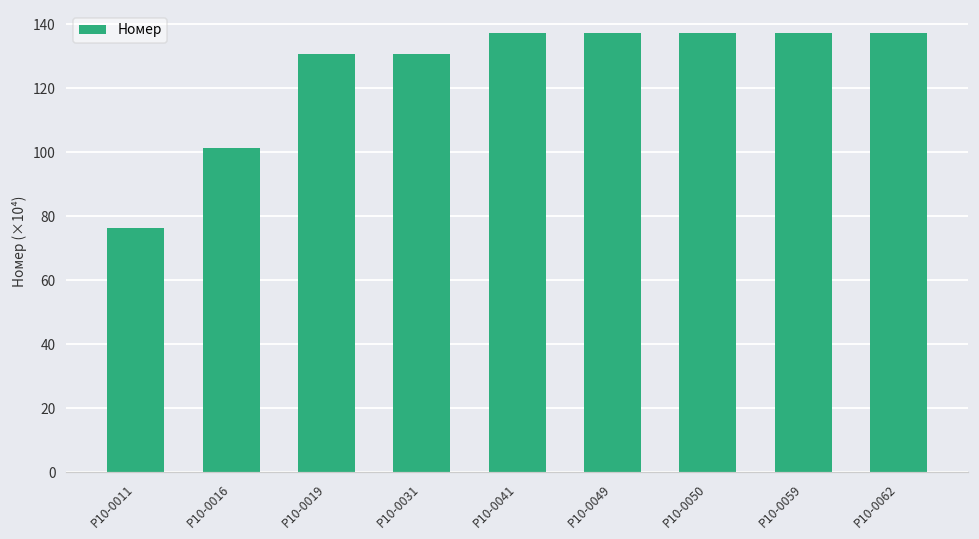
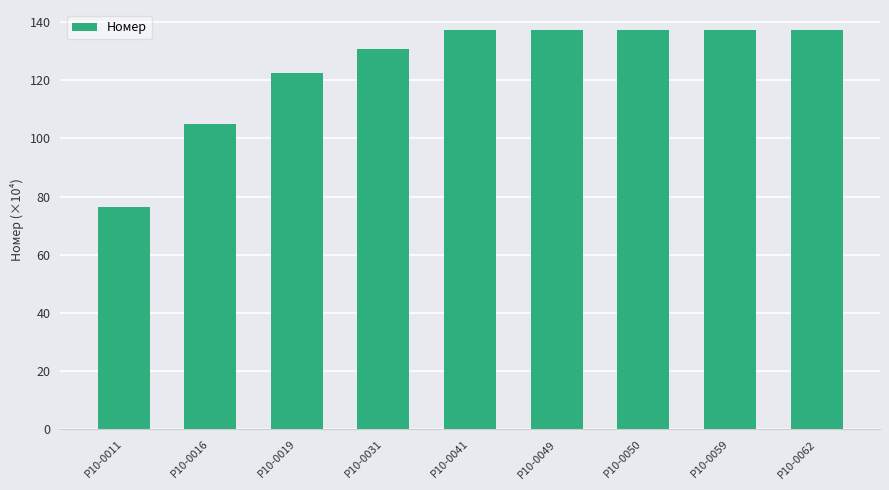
  {
    "P10-0011": 76,
-   "P10-0016": 101,
-   "P10-0019": 131,
+   "P10-0016": 105,
+   "P10-0019": 122,
    "P10-0031": 131,
    "P10-0041": 137,
    "P10-0049": 137,
    "P10-0050": 137,
    "P10-0059": 137,
    "P10-0062": 137
  }
